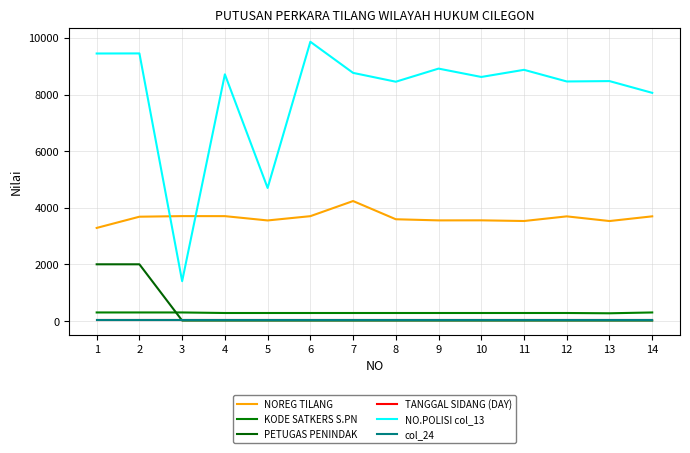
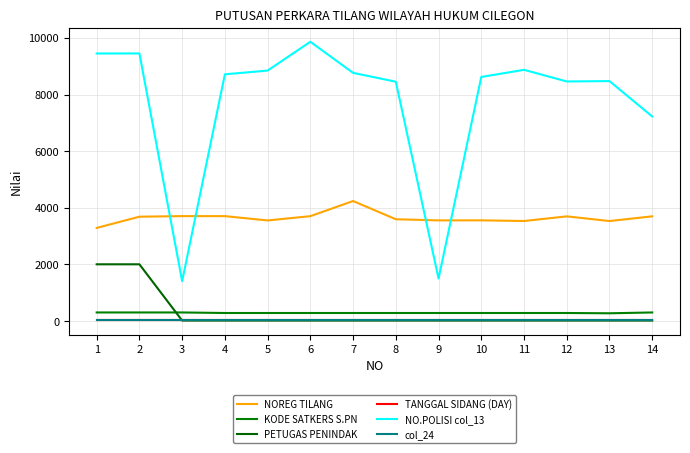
  {
    "NOREG TILANG": {
      "1": 3300,
      "2": 3700,
      "3": 3700,
      "4": 3700,
      "5": 3600,
      "6": 3700,
      "7": 4200,
      "8": 3600,
      "9": 3600,
      "10": 3600,
      "11": 3500,
      "12": 3700,
      "13": 3500,
      "14": 3700
    },
    "col_24": {
      "1": 0,
      "2": 0
    },
    "NO.POLISI col_13": {
      "1": 9400,
      "2": 9500,
      "3": 1400,
      "4": 8700,
-     "5": 4700,
+     "5": 8800,
      "6": 9900,
      "7": 8800,
      "8": 8500,
-     "9": 8900,
+     "9": 1500,
      "10": 8600,
      "11": 8900,
      "12": 8500,
      "13": 8500,
-     "14": 8100
+     "14": 7200
    }
  }
